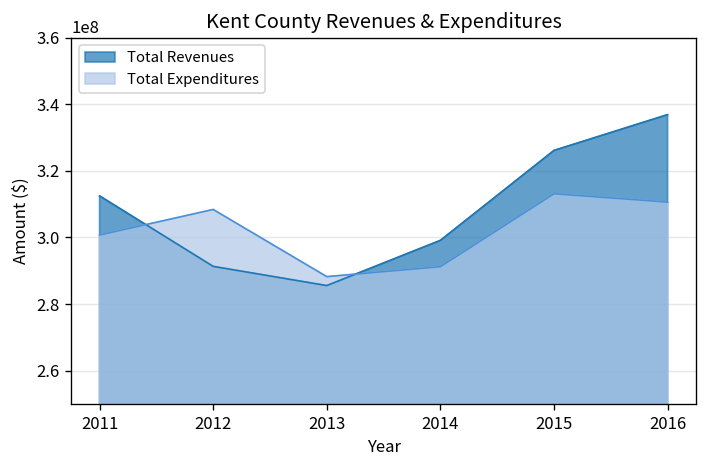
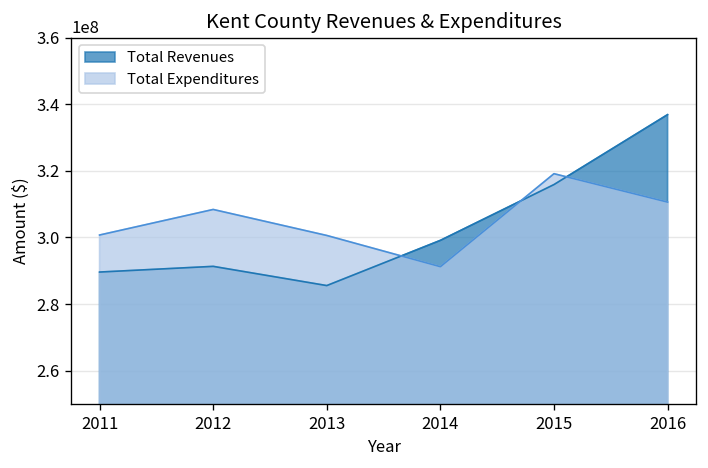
  {
    "Total Revenues": {
-     "2011": 312000000,
+     "2011": 290000000,
      "2012": 291000000,
      "2013": 286000000,
      "2014": 299000000,
-     "2015": 326000000,
+     "2015": 316000000,
      "2016": 337000000
    },
    "Total Expenditures": {
      "2011": 301000000,
      "2012": 308000000,
-     "2013": 288000000,
+     "2013": 301000000,
      "2014": 291000000,
-     "2015": 313000000,
+     "2015": 319000000,
      "2016": 311000000
    }
  }
